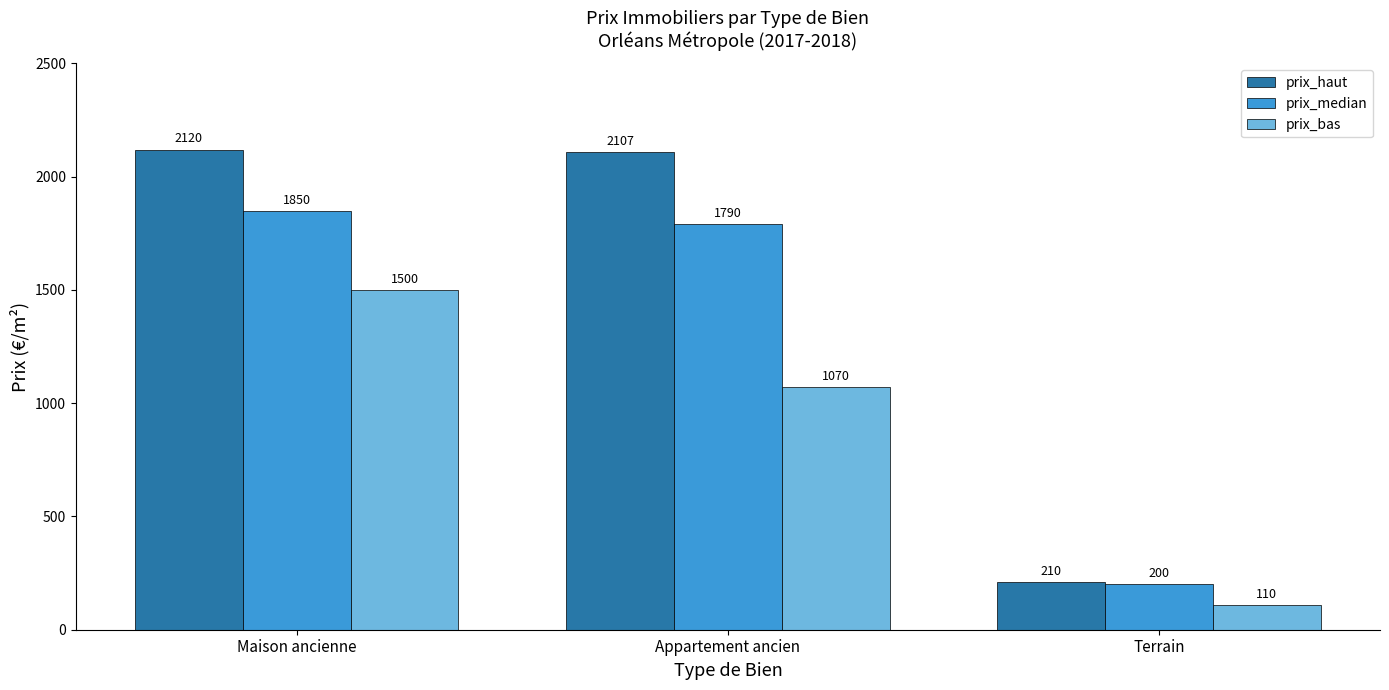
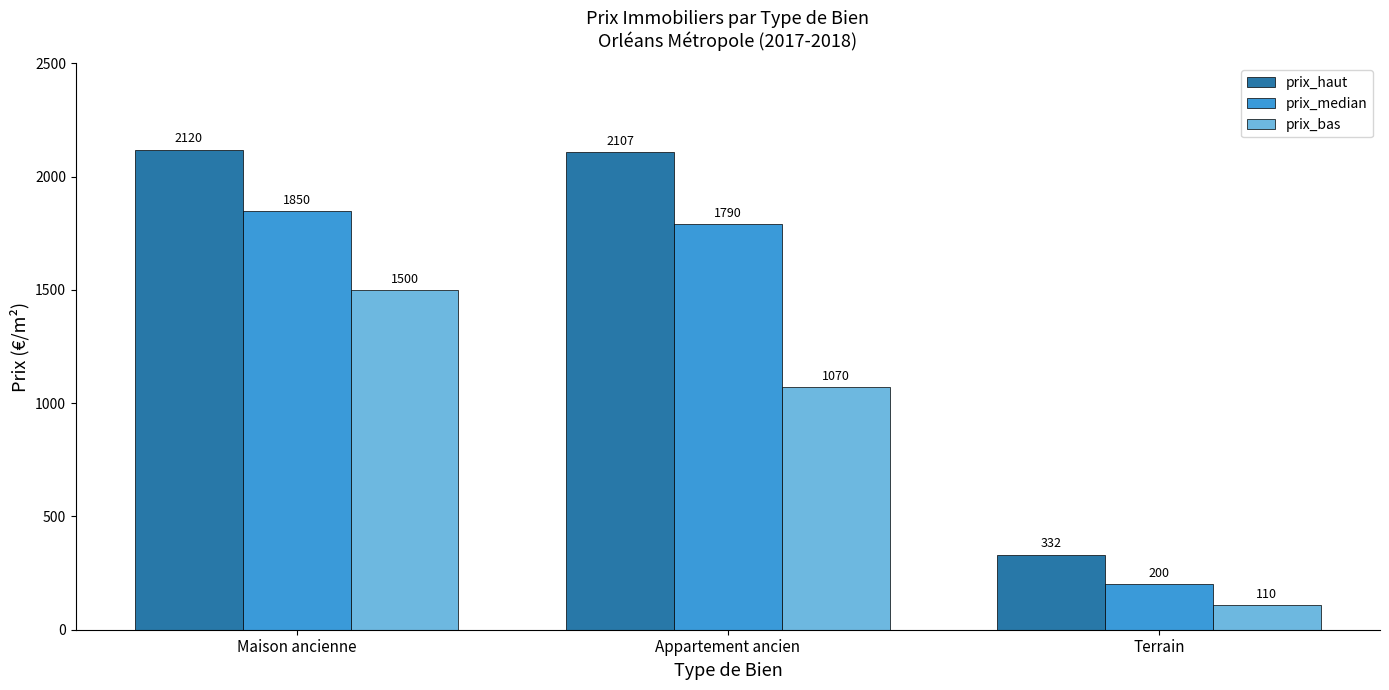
  {
    "prix_haut": {
      "Maison ancienne": 2120,
      "Appartement ancien": 2107,
-     "Terrain": 210
+     "Terrain": 332
    }
  }
